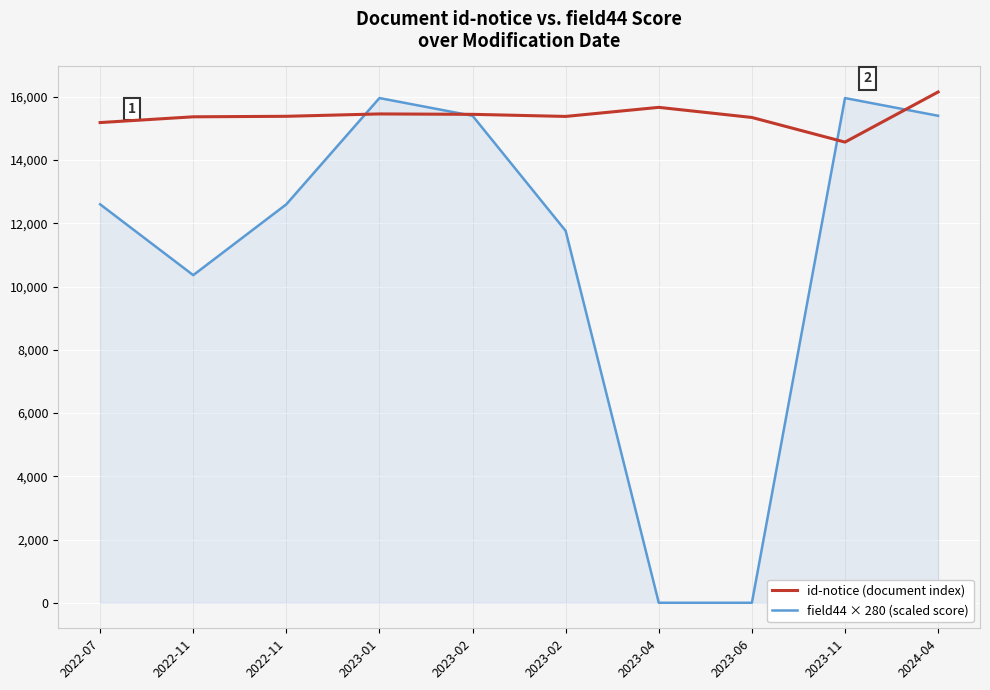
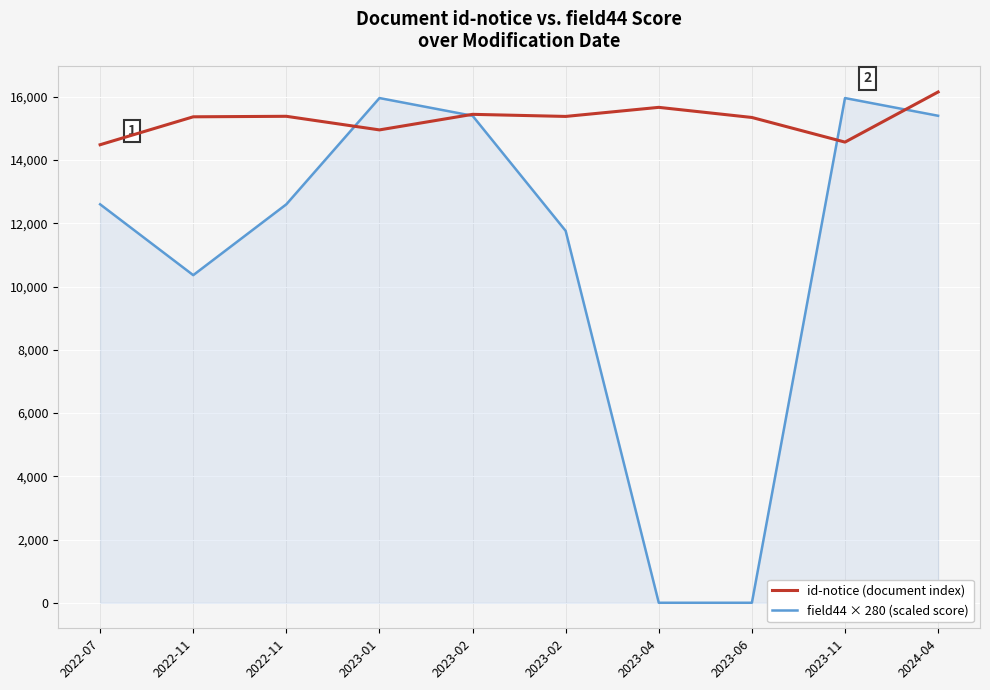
  {
    "id-notice (document index)": {
-     "2022-07": "15,200",
-     "2023-01": "15,500",
+     "2022-07": "14,500",
+     "2023-01": "15,000",
      "2023-04": "15,700",
      "2023-06": "15,300",
      "2023-11": "14,600",
      "2024-04": "16,200"
    },
    "field44 × 280 (scaled score)": {
      "2022-07": "12,600",
      "2023-01": "16,000",
      "2023-04": "0",
      "2023-06": "0",
      "2024-04": "15,400"
    }
  }
